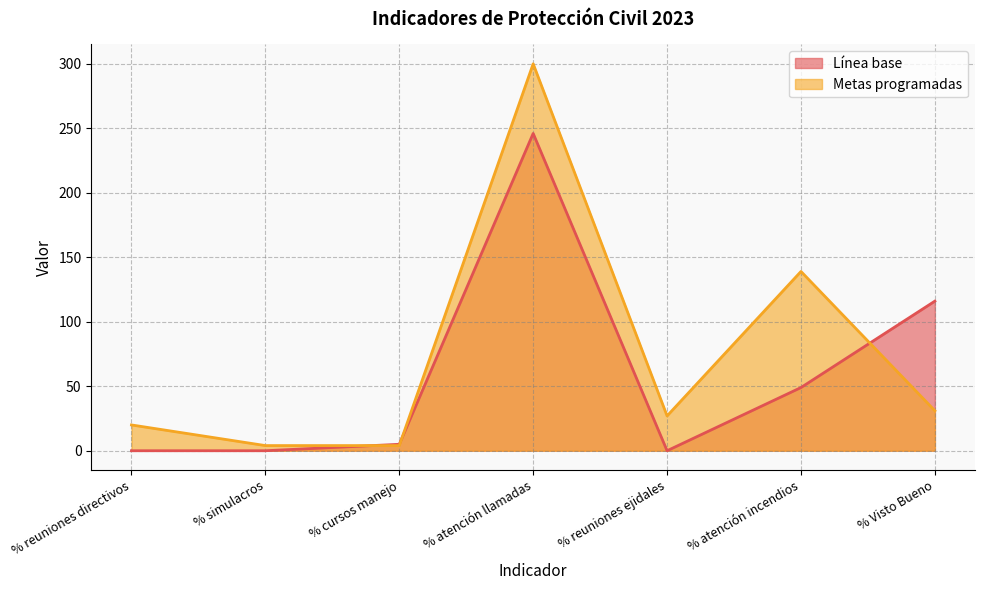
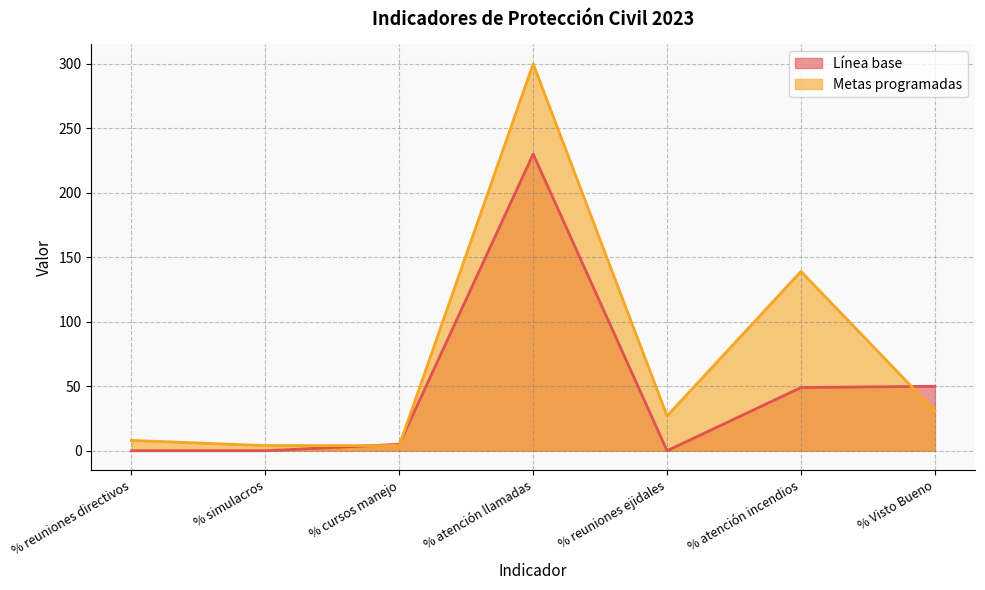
  {
    "Línea base": {
      "% reuniones directivos": 0,
      "% simulacros": 0,
-     "% atención llamadas": 246,
+     "% atención llamadas": 230,
      "% reuniones ejidales": 0,
      "% atención incendios": 49,
-     "% Visto Bueno": 116
+     "% Visto Bueno": 50
    },
    "Metas programadas": {
-     "% reuniones directivos": 20,
+     "% reuniones directivos": 8,
      "% simulacros": 4,
      "% atención llamadas": 300,
      "% reuniones ejidales": 27,
      "% atención incendios": 139,
      "% Visto Bueno": 31
    }
  }
